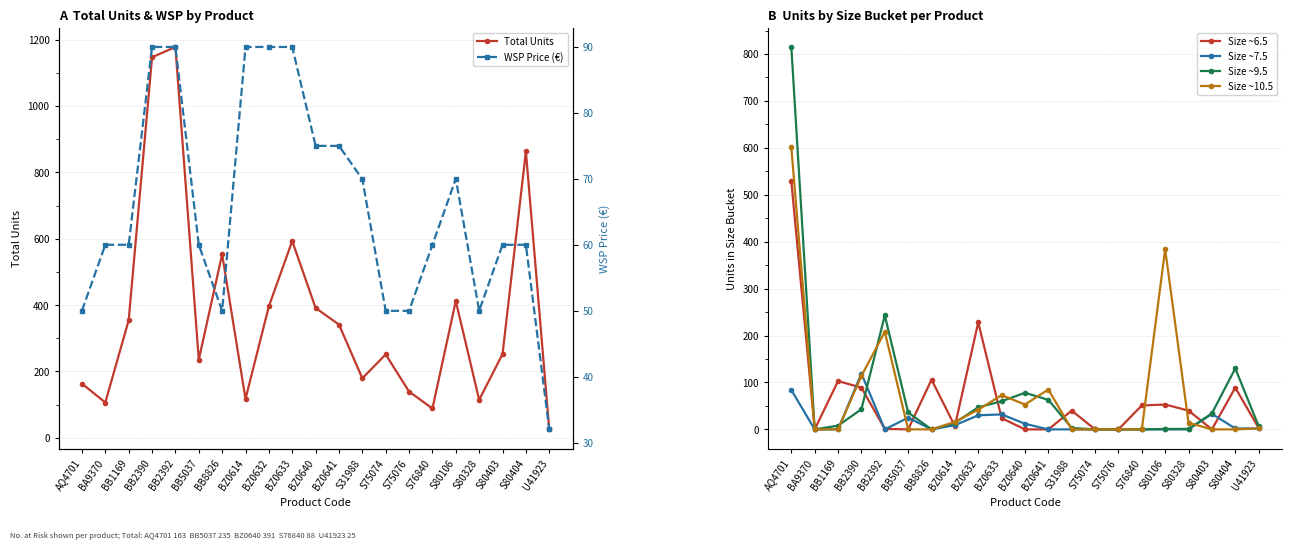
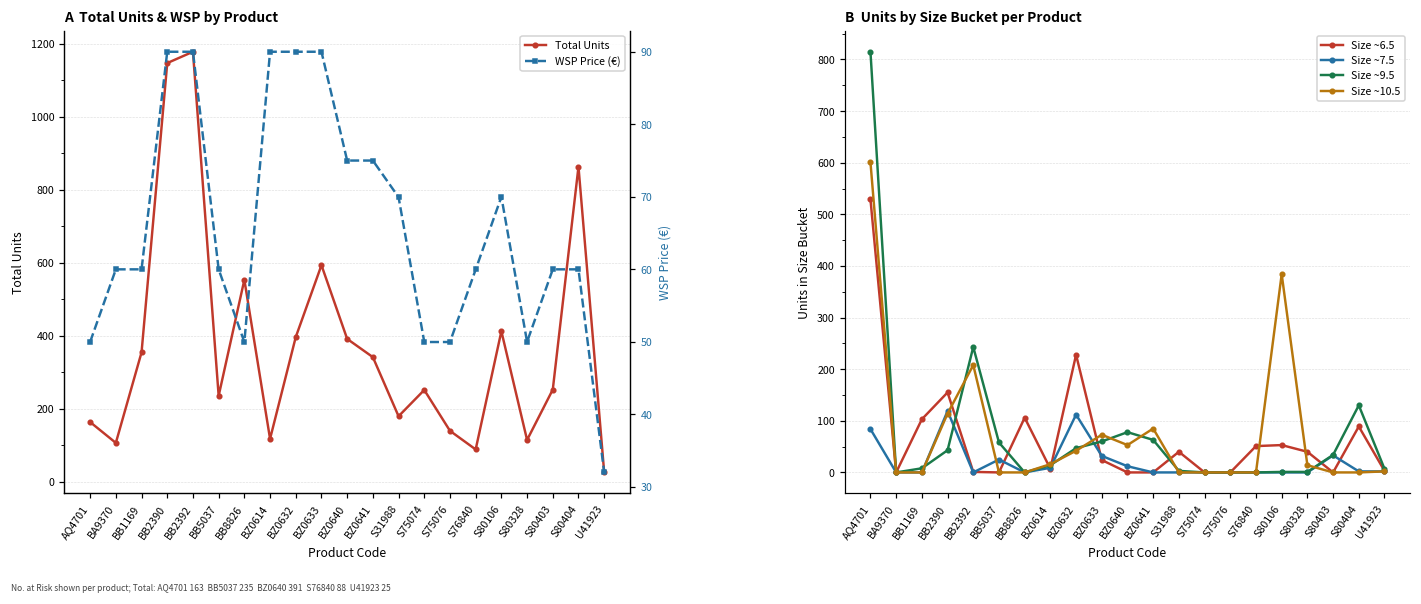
  {
    "B Units by Size Bucket per Product": {
      "Size ~6.5": {
        "AQ4701": 530,
        "BB1169": 100,
-       "BB2390": 90,
+       "BB2390": 160,
        "BB8826": 110,
        "BZ0632": 230,
        "BZ0633": 20,
        "BZ0640": 0,
        "S31988": 40,
        "S76840": 50,
        "S80106": 50,
        "S80328": 40,
        "S80404": 90
      },
      "Size ~7.5": {
        "AQ4701": 80,
        "BB5037": 30,
-       "BZ0632": 30,
+       "BZ0632": 110,
        "BZ0633": 30,
        "BZ0640": 10
      },
      "Size ~9.5": {
        "AQ4701": 820,
        "BB1169": 10,
        "BB2390": 40,
        "BB2392": 240,
-       "BB5037": 40,
+       "BB5037": 60,
        "BZ0633": 60,
        "BZ0640": 80,
        "BZ0641": 60,
        "S80404": 130
      },
      "Size ~10.5": {
        "AQ4701": 600,
        "BB2392": 210,
        "BZ0633": 70,
        "BZ0640": 50,
        "BZ0641": 90,
        "S80106": 380,
        "S80328": 10
      }
    }
  }
